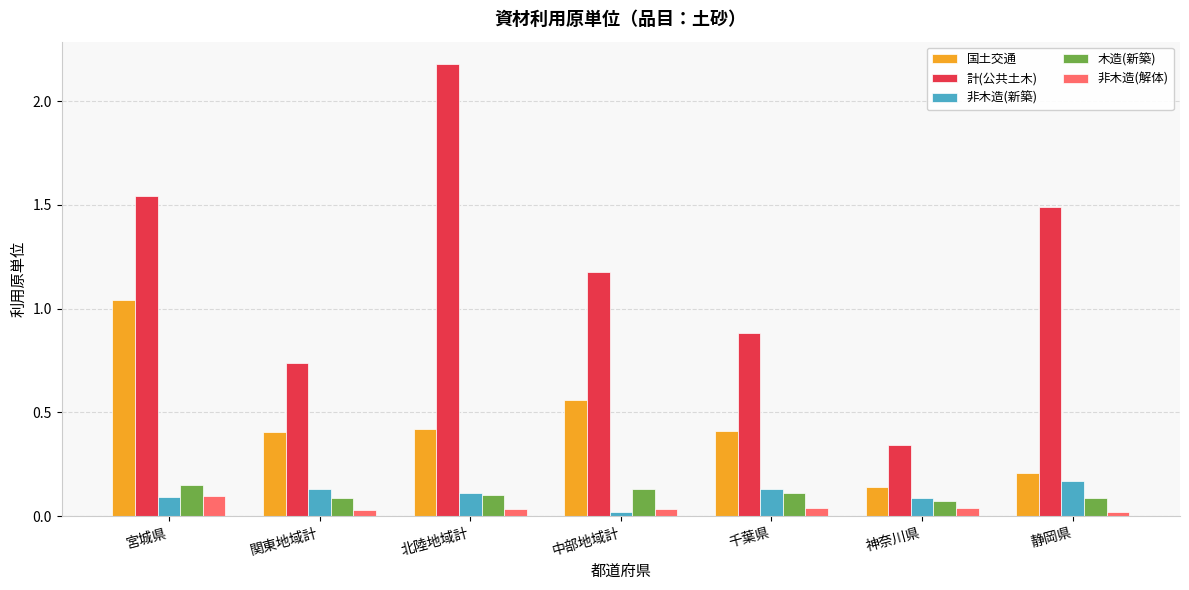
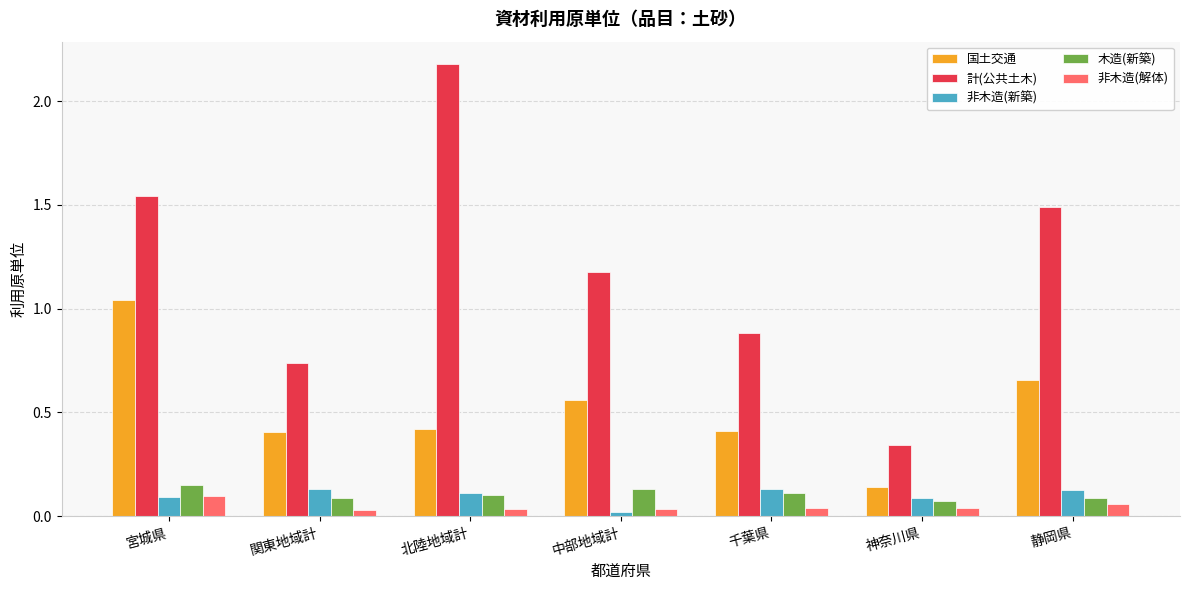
  {
    "国土交通": {
      "宮城県": 1.04,
      "関東地域計": 0.40,
      "北陸地域計": 0.42,
      "中部地域計": 0.56,
      "千葉県": 0.41,
      "神奈川県": 0.14,
-     "静岡県": 0.21
+     "静岡県": 0.65
    },
    "計(公共土木)": {
      "宮城県": 1.54,
      "関東地域計": 0.74,
      "北陸地域計": 2.18,
      "中部地域計": 1.18,
      "千葉県": 0.89,
      "神奈川県": 0.34,
      "静岡県": 1.49
    },
    "非木造(新築)": {
      "宮城県": 0.09,
      "関東地域計": 0.13,
      "北陸地域計": 0.11,
      "中部地域計": 0.02,
      "千葉県": 0.13,
      "神奈川県": 0.09,
-     "静岡県": 0.17
+     "静岡県": 0.13
    },
    "木造(新築)": {
      "宮城県": 0.15,
      "関東地域計": 0.09,
      "北陸地域計": 0.10,
      "中部地域計": 0.13,
      "千葉県": 0.11,
      "神奈川県": 0.07,
      "静岡県": 0.09
    },
    "非木造(解体)": {
      "宮城県": 0.10,
      "関東地域計": 0.03,
      "北陸地域計": 0.03,
      "中部地域計": 0.03,
      "千葉県": 0.04,
      "神奈川県": 0.04,
-     "静岡県": 0.02
+     "静岡県": 0.06
    }
  }
